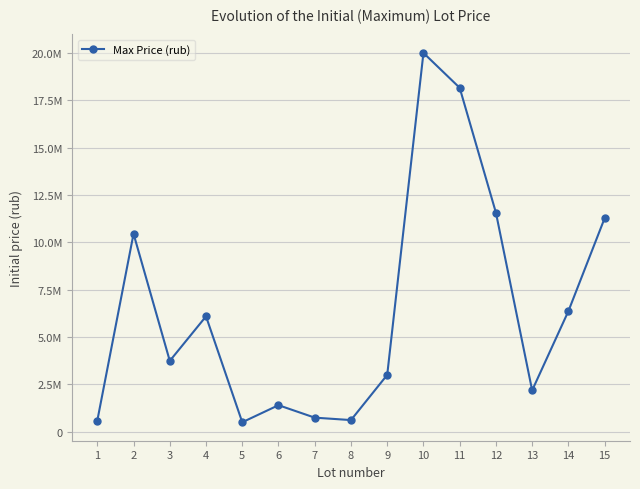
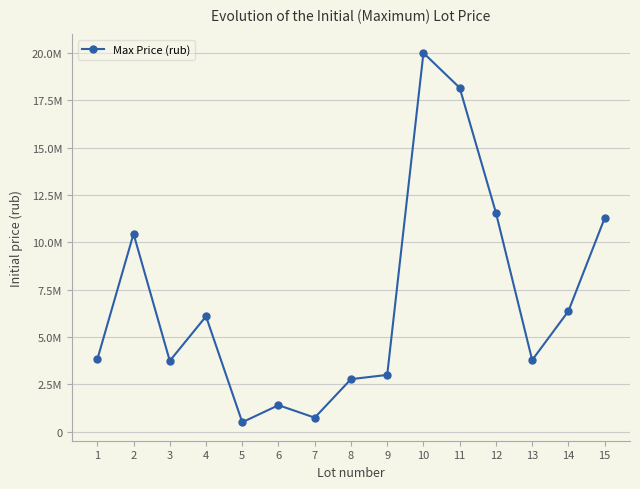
  {
-   "1": 600000,
+   "1": 3800000,
    "2": 10500000,
    "3": 3700000,
    "4": 6100000,
    "5": 500000,
    "6": 1400000,
    "7": 700000,
-   "8": 600000,
+   "8": 2800000,
    "9": 3000000,
    "10": 20000000,
    "11": 18200000,
    "12": 11600000,
-   "13": 2200000,
+   "13": 3800000,
    "14": 6400000,
    "15": 11300000
  }
